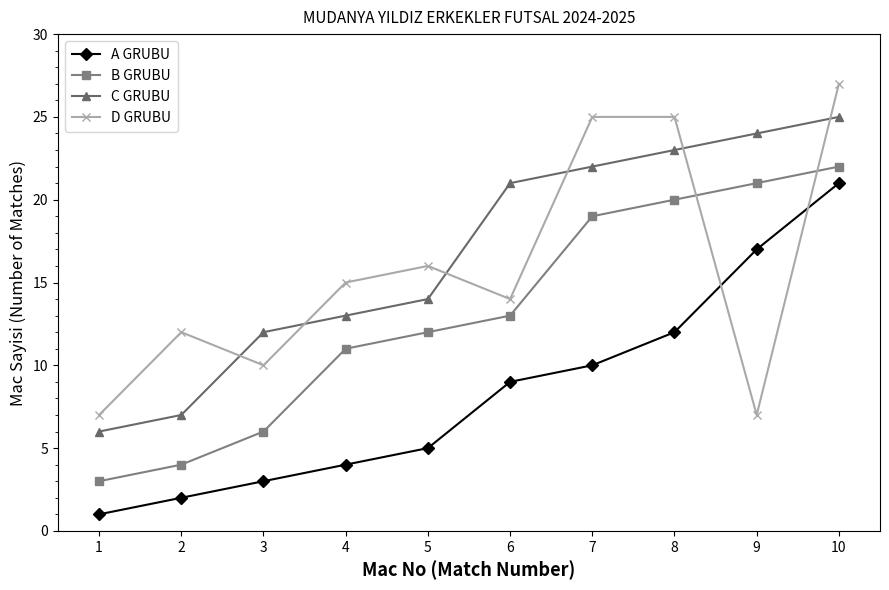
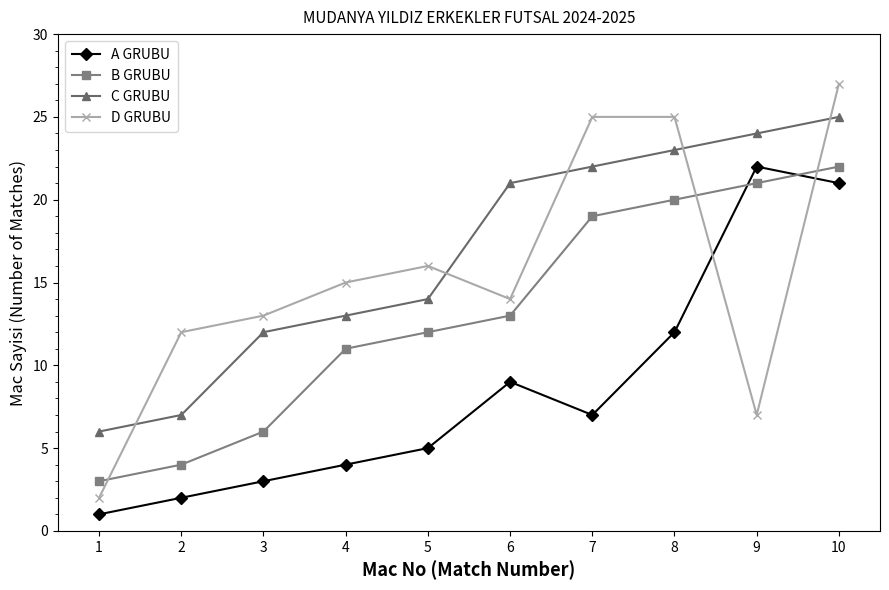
  {
    "A GRUBU": {
      "1": 1,
      "2": 2,
      "3": 3,
      "4": 4,
      "5": 5,
      "6": 9,
-     "7": 10,
+     "7": 7,
      "8": 12,
-     "9": 17,
+     "9": 22,
      "10": 21
    },
    "D GRUBU": {
-     "1": 7,
+     "1": 2,
      "2": 12,
-     "3": 10,
+     "3": 13,
      "4": 15,
      "5": 16,
      "6": 14,
      "7": 25,
      "8": 25,
      "9": 7,
      "10": 27
    }
  }
